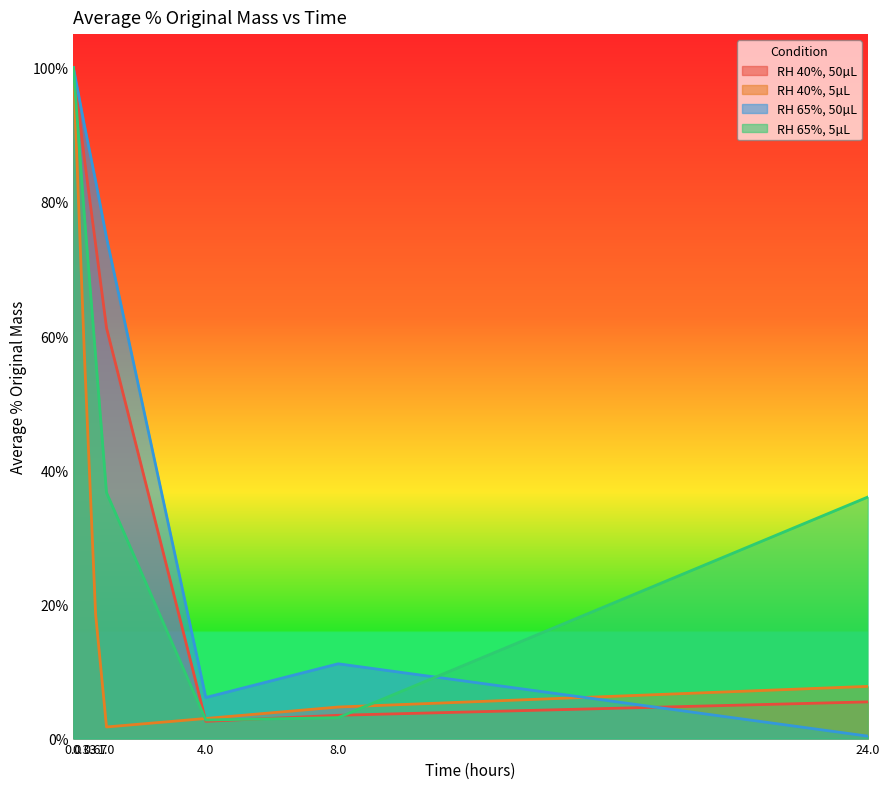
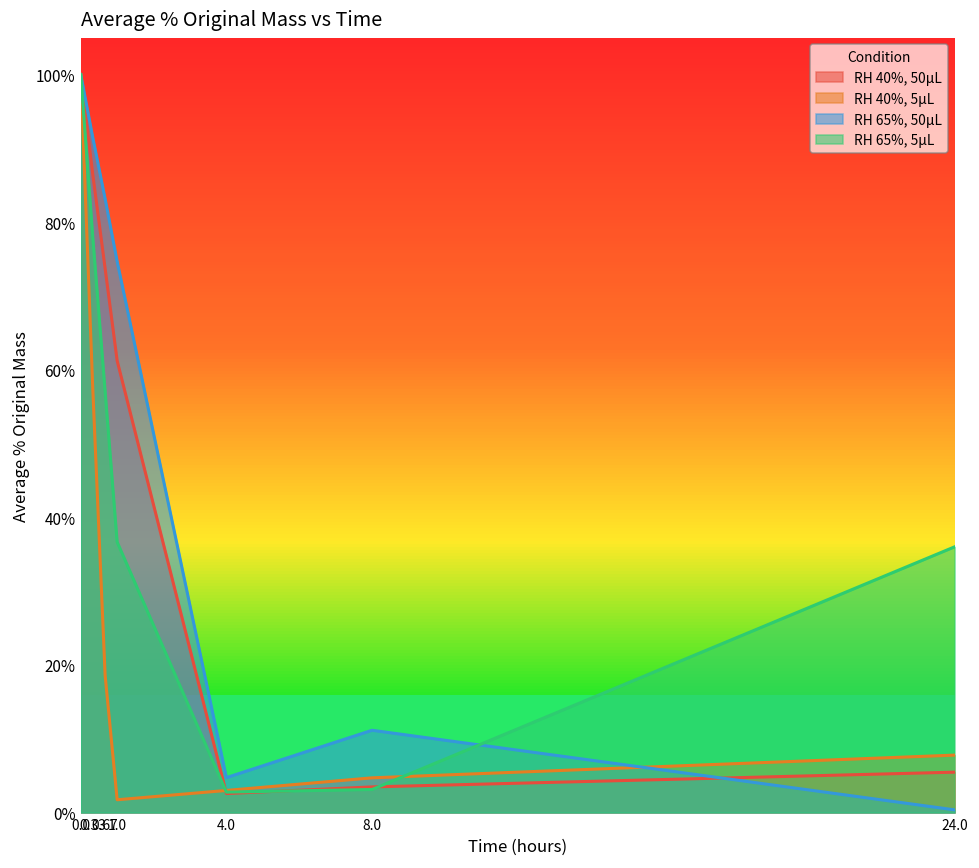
  {
    "RH 65%, 50µL": {
-     "4.0": "6%",
+     "4.0": "5%",
      "8.0": "11%",
      "24.0": "0%"
    },
    "RH 65%, 5µL": {
      "24.0": "36%"
    }
  }
